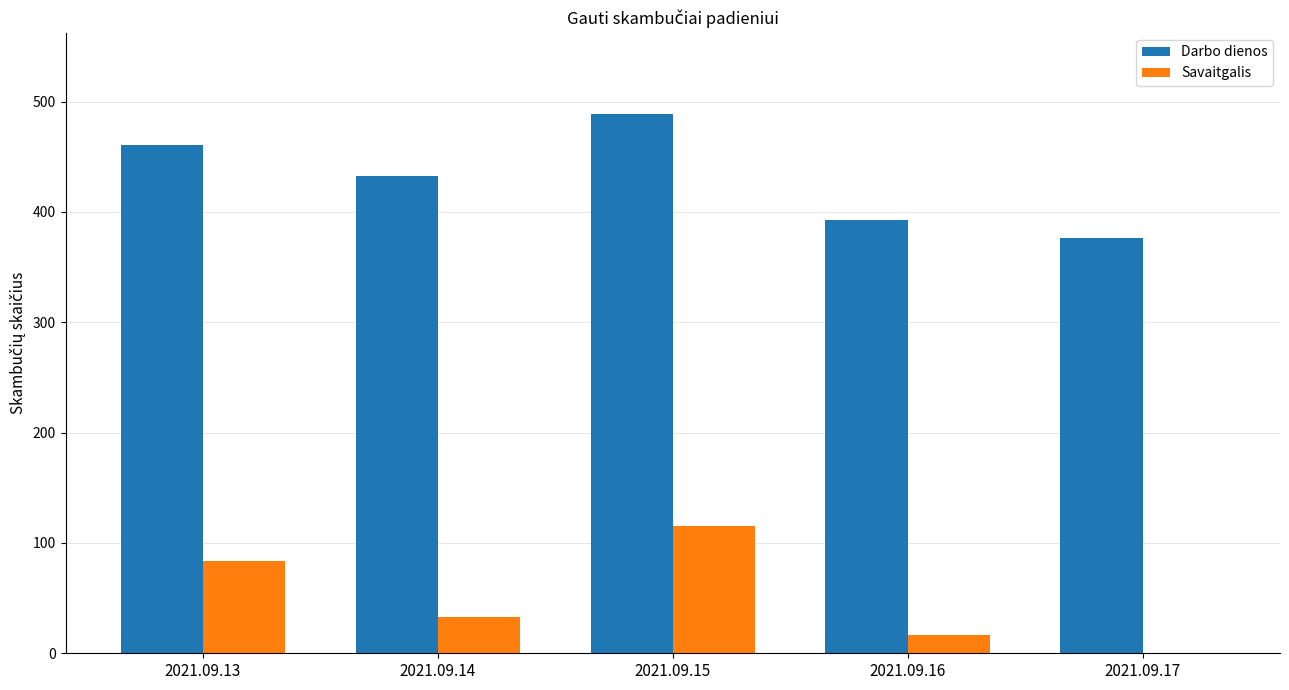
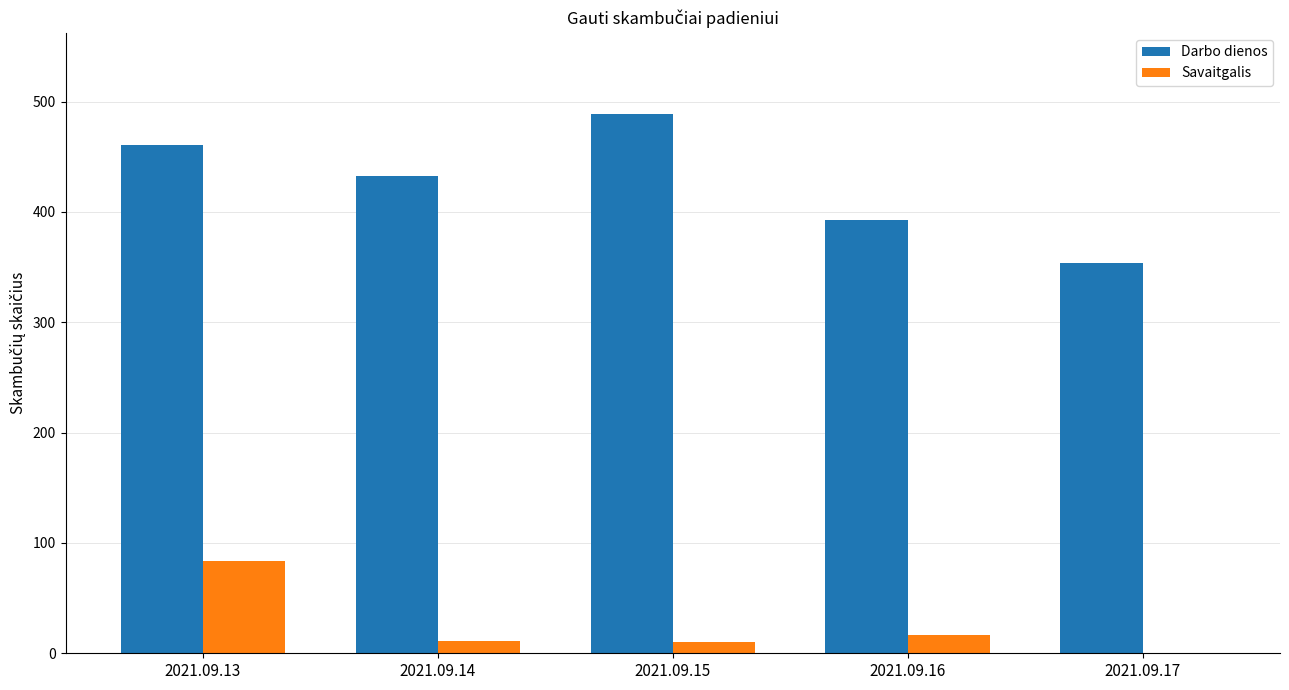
  {
    "Darbo dienos": {
      "2021.09.13": 461,
      "2021.09.14": 433,
      "2021.09.15": 489,
      "2021.09.16": 393,
-     "2021.09.17": 376
+     "2021.09.17": 354
    },
    "Savaitgalis": {
      "2021.09.13": 84,
-     "2021.09.14": 33,
-     "2021.09.15": 115,
+     "2021.09.14": 11,
+     "2021.09.15": 10,
      "2021.09.16": 17,
      "2021.09.17": 0
    }
  }
